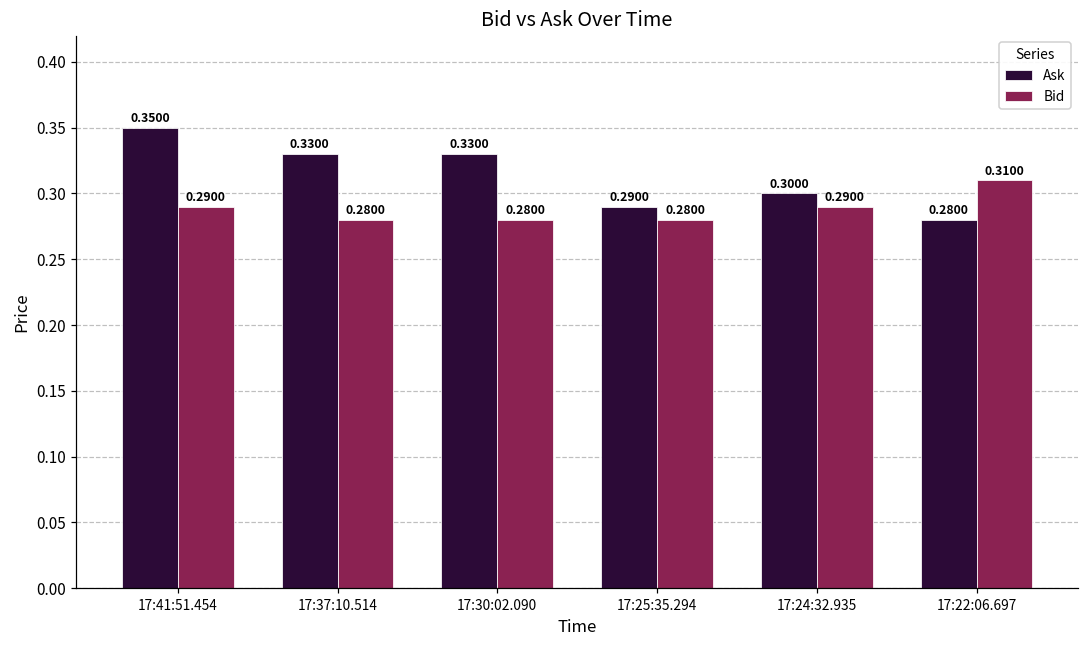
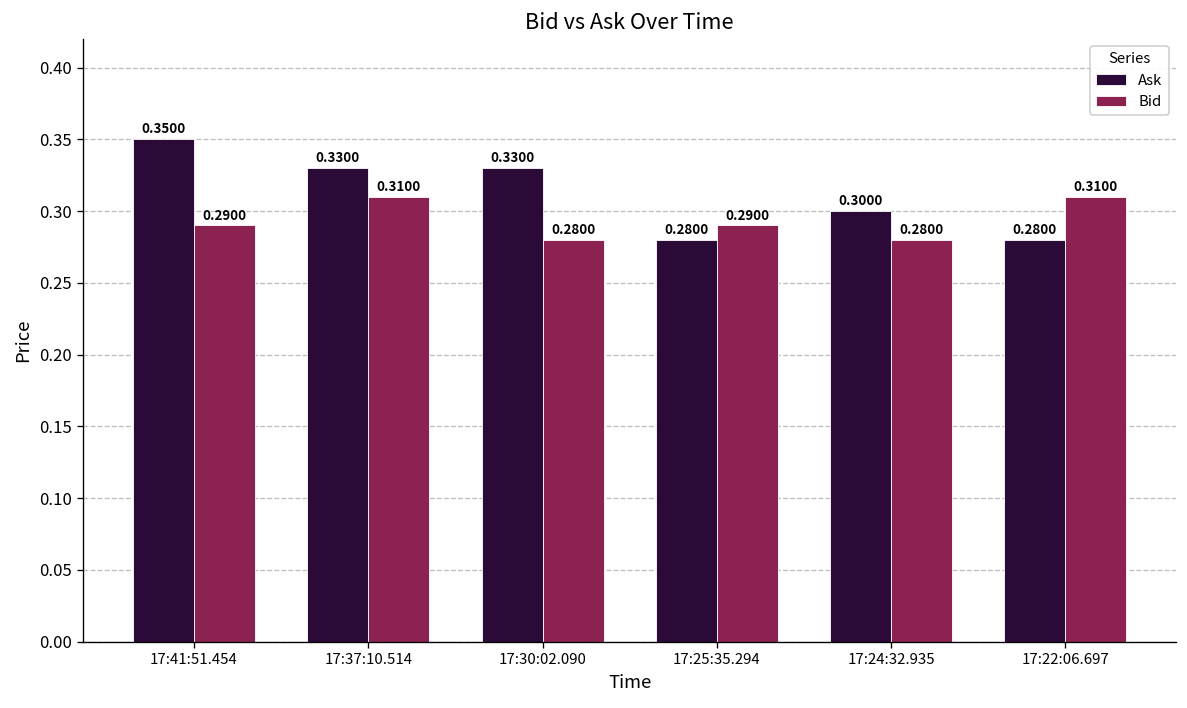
  {
    "Ask": {
      "17:41:51.454": 0.3500,
      "17:37:10.514": 0.3300,
      "17:30:02.090": 0.3300,
-     "17:25:35.294": 0.2900,
+     "17:25:35.294": 0.2800,
      "17:24:32.935": 0.3000,
      "17:22:06.697": 0.2800
    },
    "Bid": {
      "17:41:51.454": 0.2900,
-     "17:37:10.514": 0.2800,
+     "17:37:10.514": 0.3100,
      "17:30:02.090": 0.2800,
-     "17:25:35.294": 0.2800,
-     "17:24:32.935": 0.2900,
+     "17:25:35.294": 0.2900,
+     "17:24:32.935": 0.2800,
      "17:22:06.697": 0.3100
    }
  }
